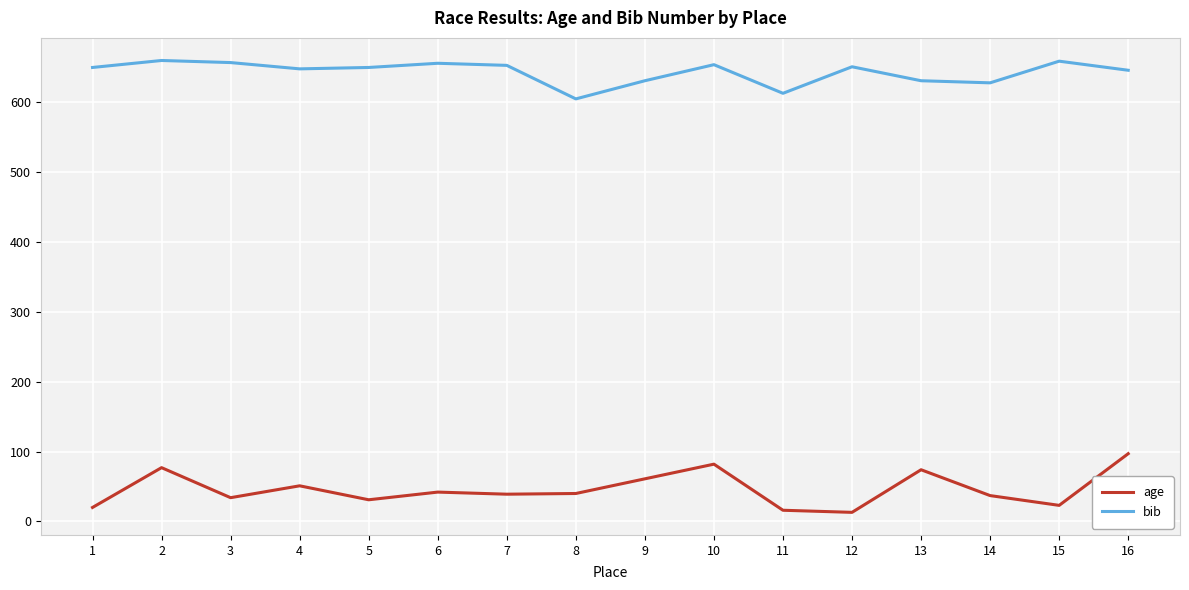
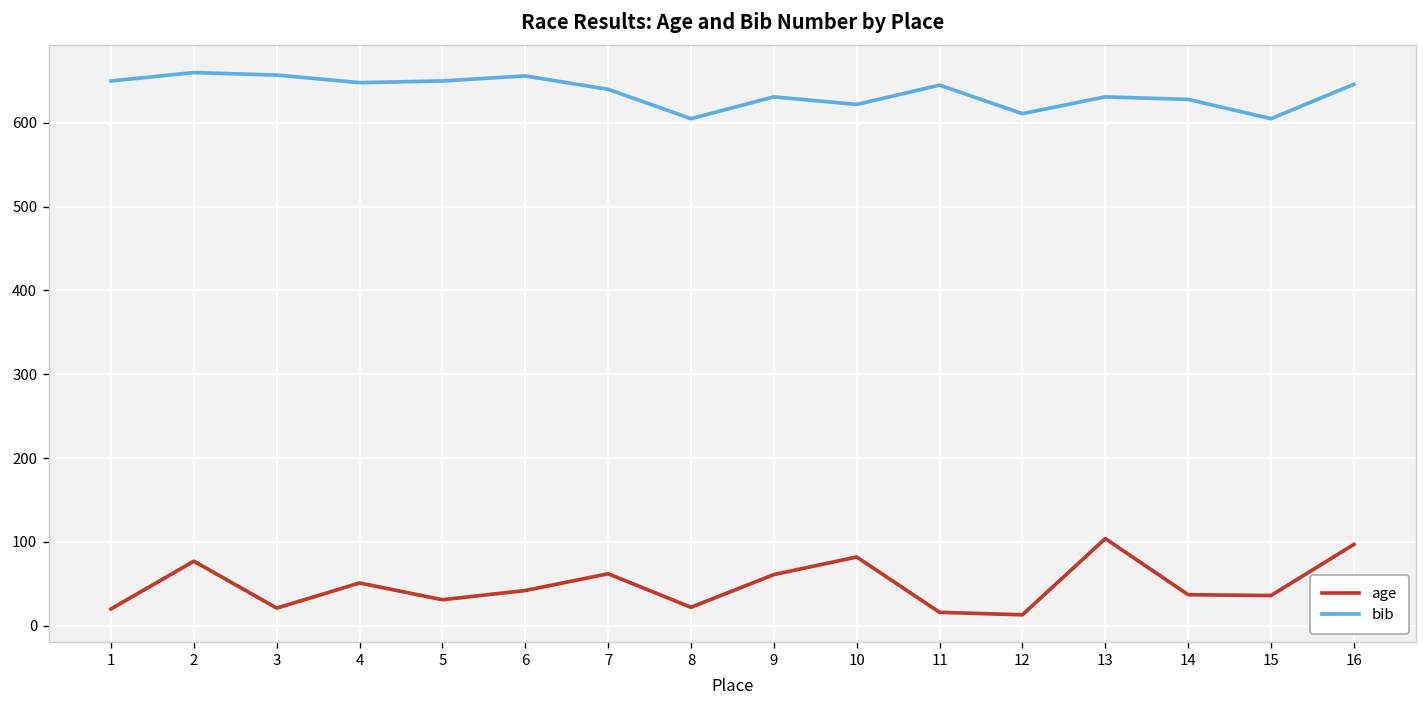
  {
    "age": {
      "1": 20,
      "2": 80,
-     "3": 30,
+     "3": 20,
      "4": 50,
      "5": 30,
      "6": 40,
-     "7": 40,
-     "8": 40,
+     "7": 60,
+     "8": 20,
      "9": 60,
      "10": 80,
      "11": 20,
      "12": 10,
-     "13": 70,
+     "13": 100,
      "14": 40,
-     "15": 20,
+     "15": 40,
      "16": 100
    },
    "bib": {
      "1": 650,
      "2": 660,
      "3": 660,
      "4": 650,
      "5": 650,
      "6": 660,
-     "7": 650,
+     "7": 640,
      "8": 610,
      "9": 630,
-     "10": 650,
-     "11": 610,
-     "12": 650,
+     "10": 620,
+     "11": 650,
+     "12": 610,
      "13": 630,
      "14": 630,
-     "15": 660,
+     "15": 610,
      "16": 650
    }
  }
